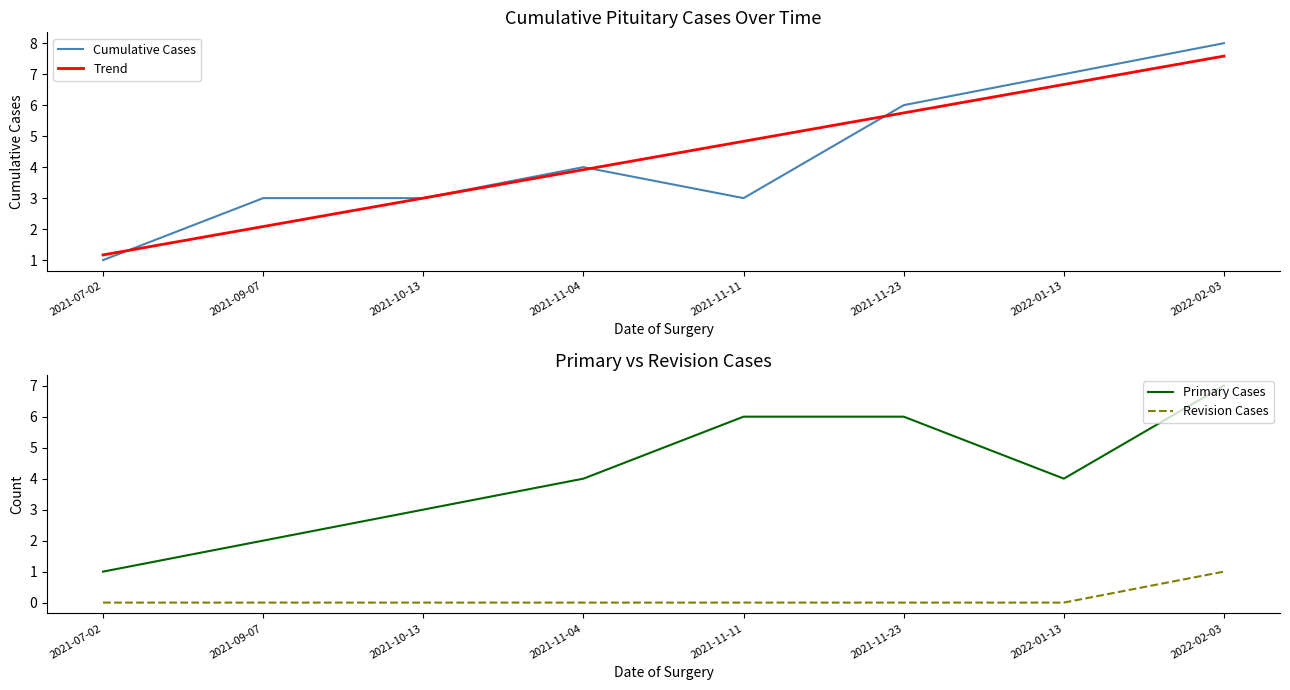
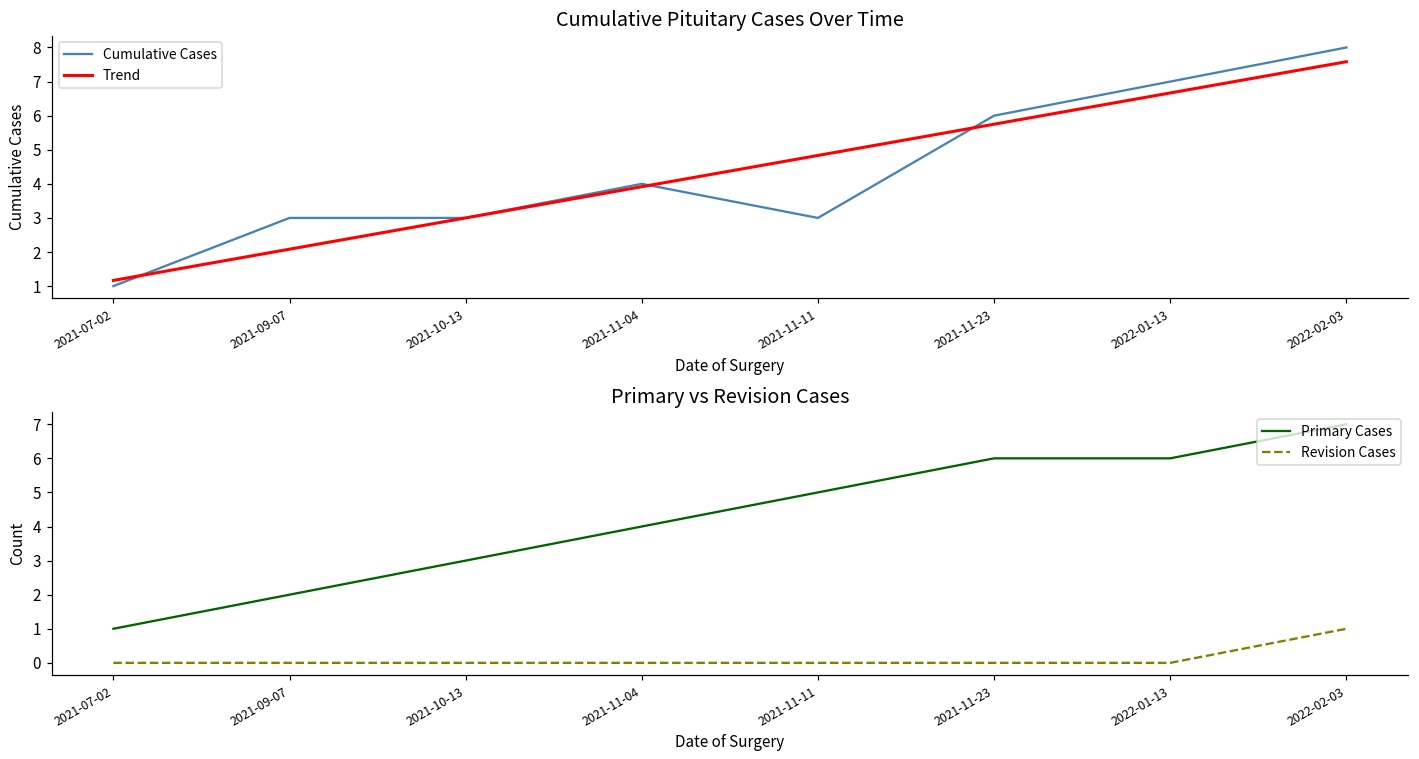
  {
    "Cumulative Pituitary Cases Over Time": {
      "Cumulative Cases": {
        "2021-07-02": 1.0,
        "2021-09-07": 3.0,
        "2021-11-04": 4.0,
        "2021-11-11": 3.0,
        "2021-11-23": 6.0,
        "2022-01-13": 7.0,
        "2022-02-03": 8.0
      },
      "Trend": {
        "2021-07-02": 1.2,
        "2021-09-07": 2.1,
        "2021-11-04": 3.9,
        "2021-11-11": 4.8,
        "2021-11-23": 5.7,
        "2022-01-13": 6.7,
        "2022-02-03": 7.6
      }
    },
    "Primary vs Revision Cases": {
      "Primary Cases": {
        "2021-07-02": 1,
        "2021-09-07": 2,
        "2021-10-13": 3,
        "2021-11-04": 4,
-       "2021-11-11": 6,
+       "2021-11-11": 5,
        "2021-11-23": 6,
-       "2022-01-13": 4
+       "2022-01-13": 6
      },
      "Revision Cases": {
        "2021-07-02": 0,
        "2021-09-07": 0,
        "2021-10-13": 0,
        "2021-11-04": 0,
        "2021-11-11": 0,
        "2021-11-23": 0,
        "2022-01-13": 0,
        "2022-02-03": 1
      }
    }
  }
